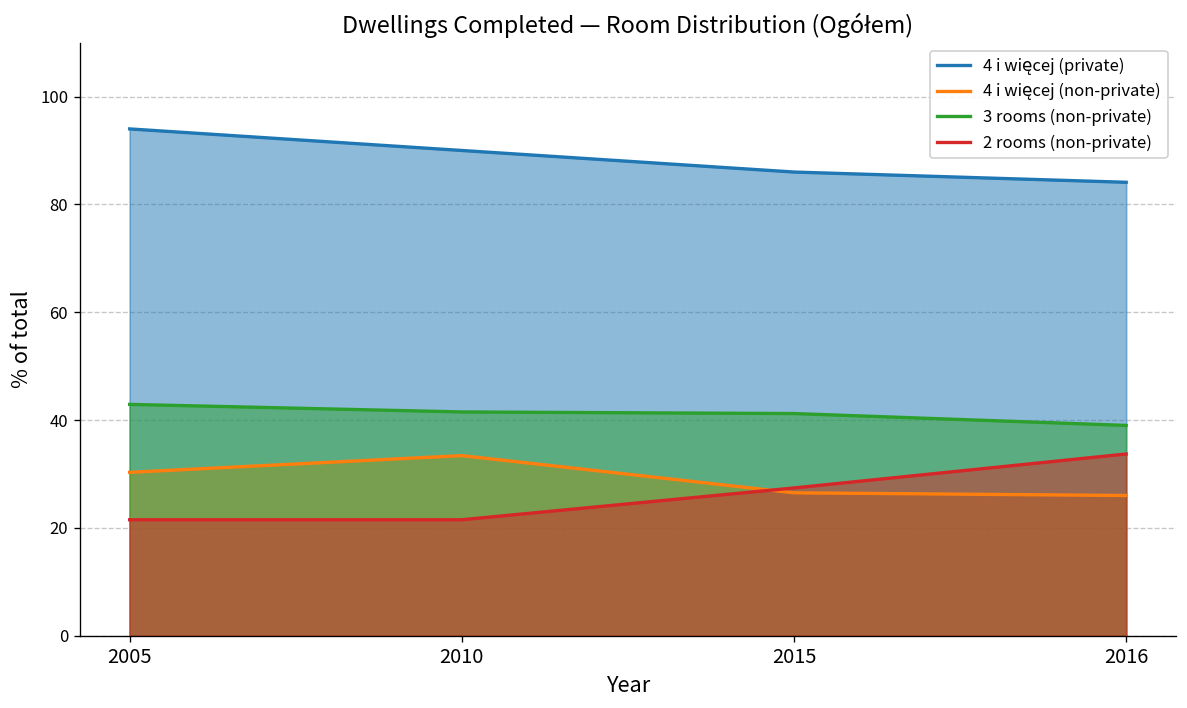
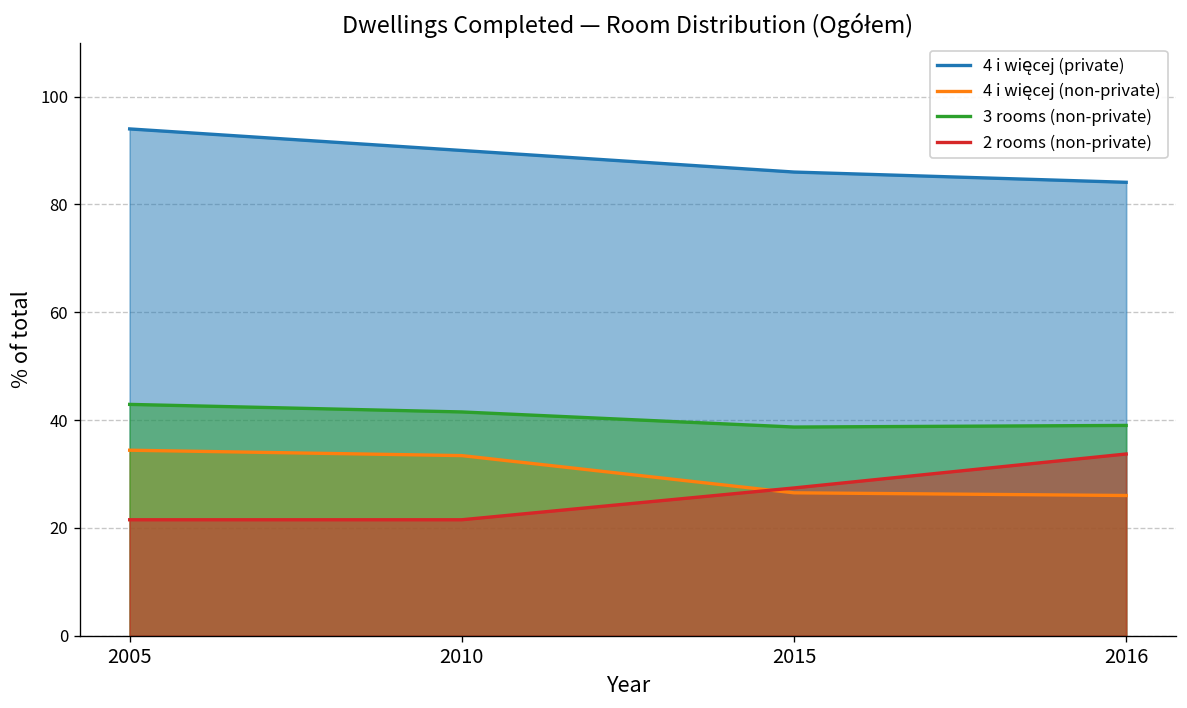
  {
    "4 i więcej (private)": {
      "2005": 94,
      "2010": 90,
      "2015": 86,
      "2016": 84
    },
    "4 i więcej (non-private)": {
-     "2005": 30,
+     "2005": 34,
      "2010": 33,
      "2015": 27,
      "2016": 26
    },
    "3 rooms (non-private)": {
      "2005": 43,
      "2010": 42,
-     "2015": 41,
+     "2015": 39,
      "2016": 39
    },
    "2 rooms (non-private)": {
      "2005": 22,
      "2010": 22,
      "2015": 27,
      "2016": 34
    }
  }
